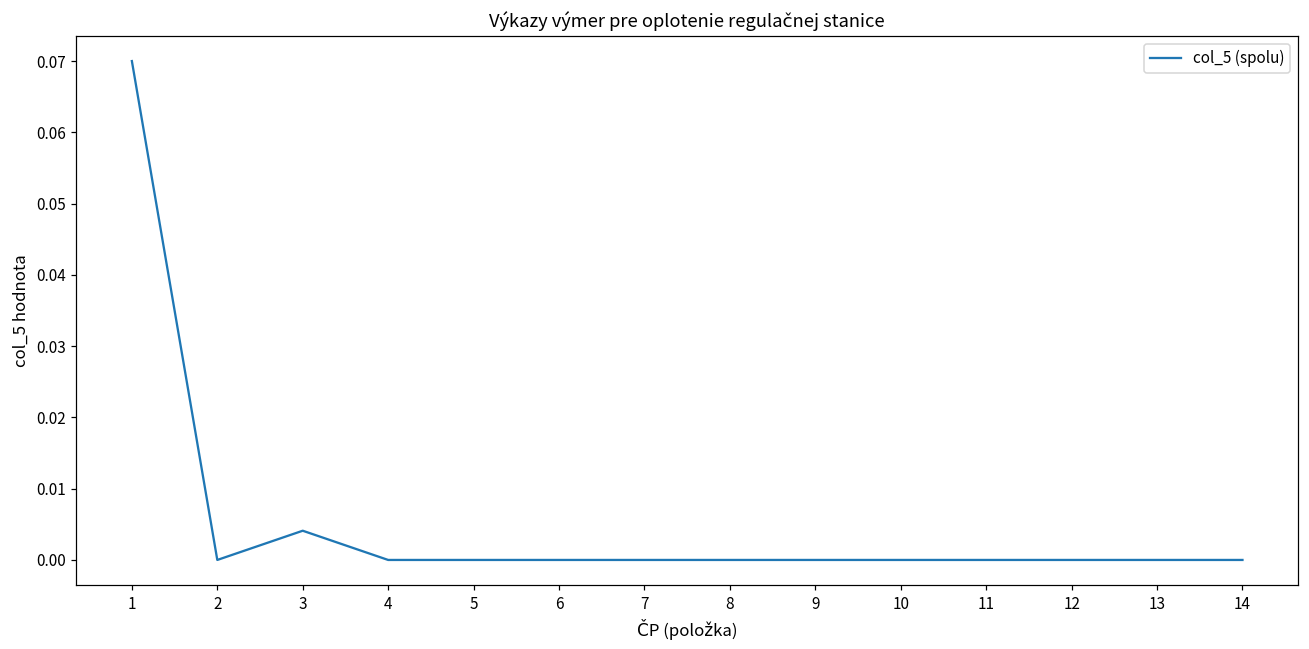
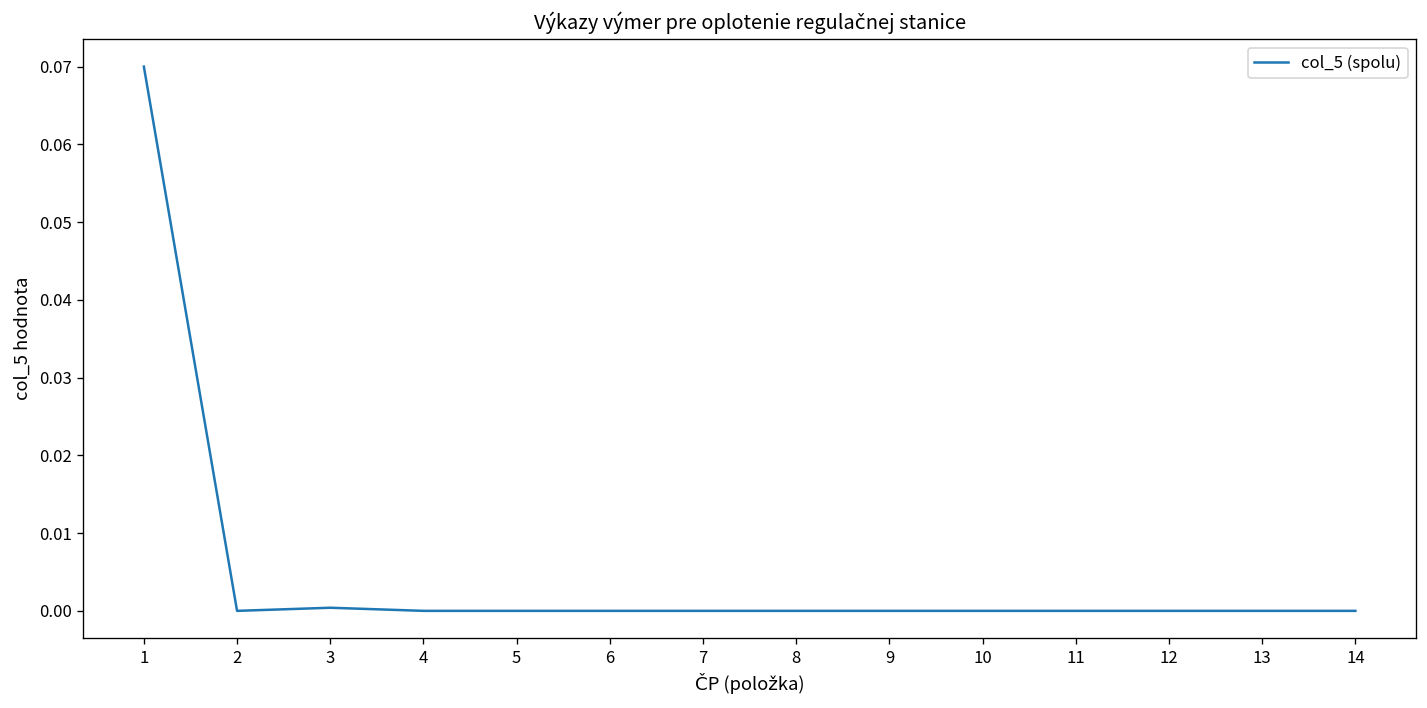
  {
    "1": 0.070,
    "2": 0.000,
-   "3": 0.004,
+   "3": 0.000,
    "4": 0.000,
    "5": 0.000,
    "6": 0.000,
    "7": 0.000,
    "8": 0.000,
    "9": 0.000,
    "10": 0.000,
    "11": 0.000,
    "12": 0.000,
    "13": 0.000,
    "14": 0.000
  }
